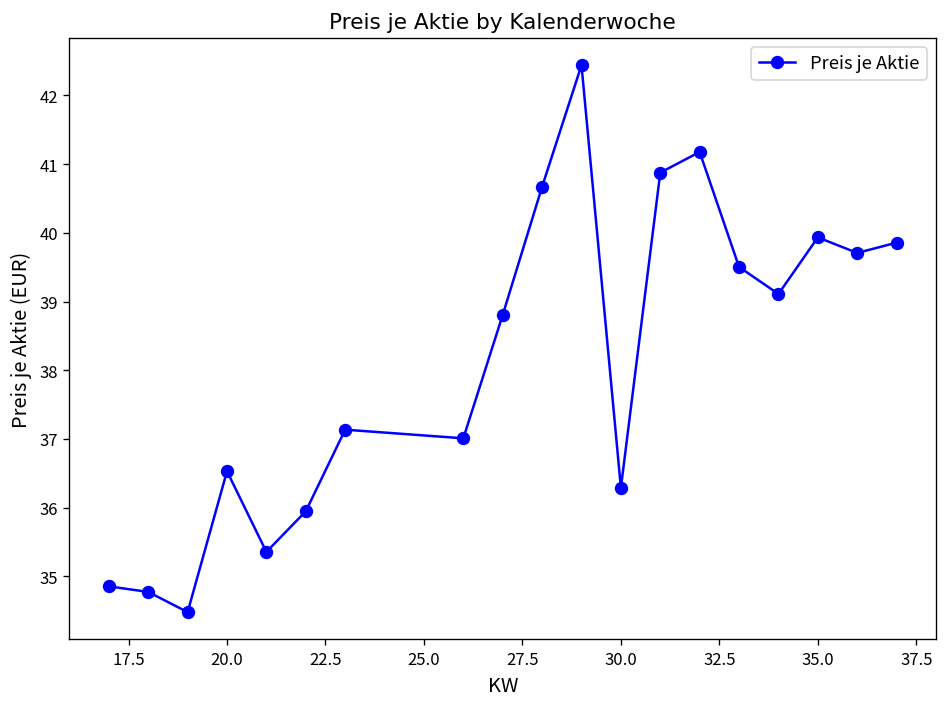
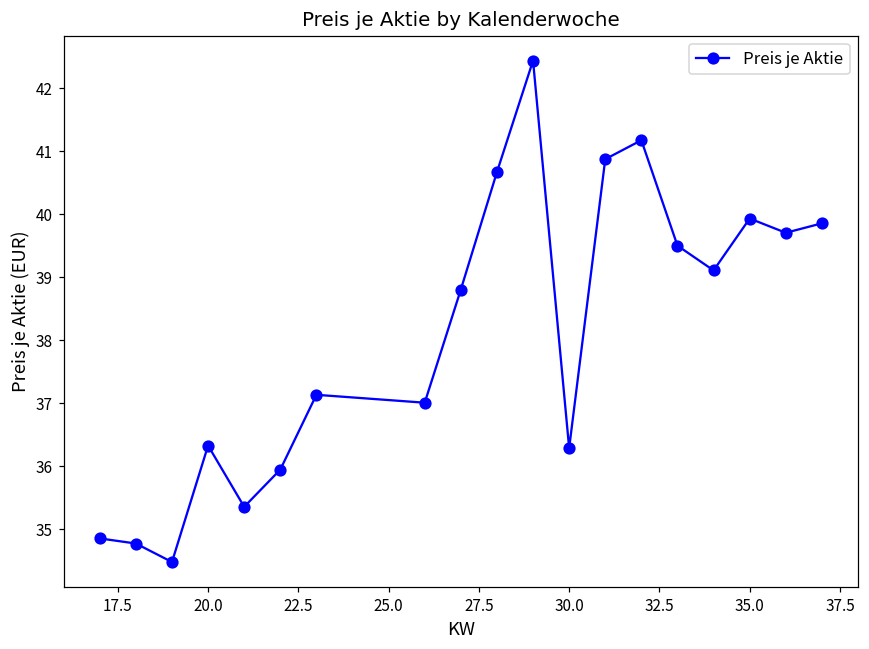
  {
-   "20.0": 36.5,
+   "20.0": 36.3,
    "30.0": 36.3,
    "35.0": 39.9
  }
